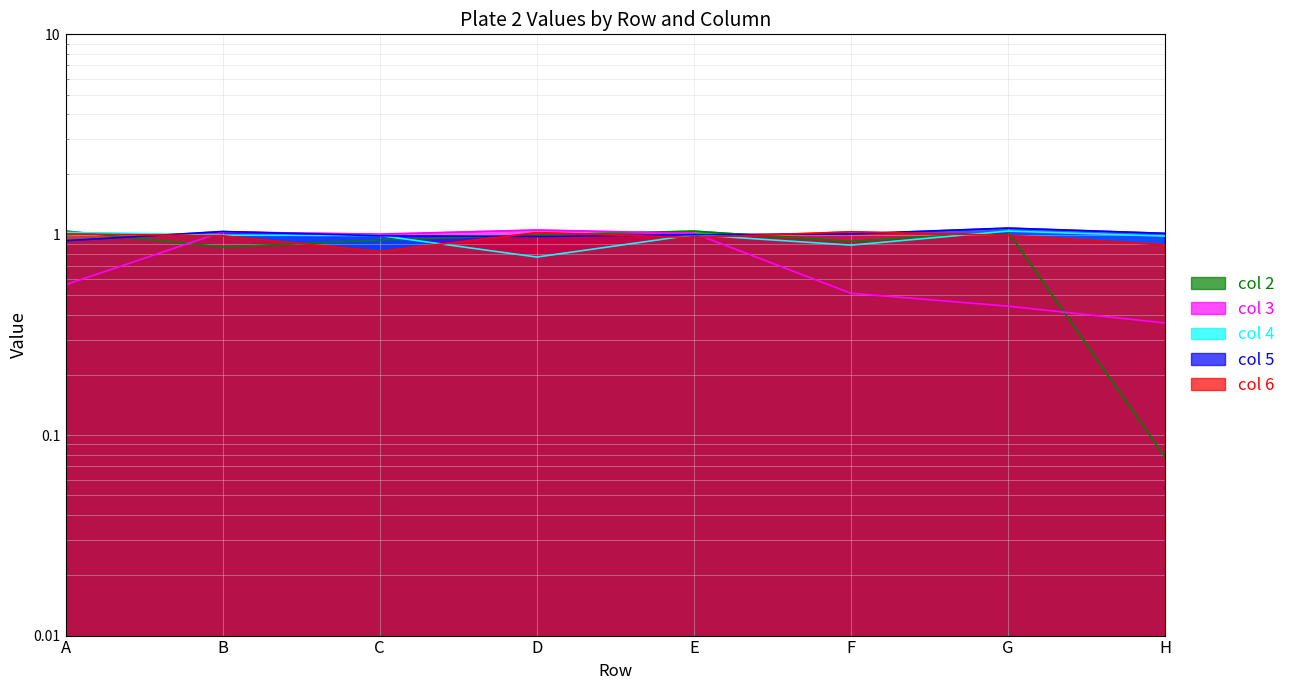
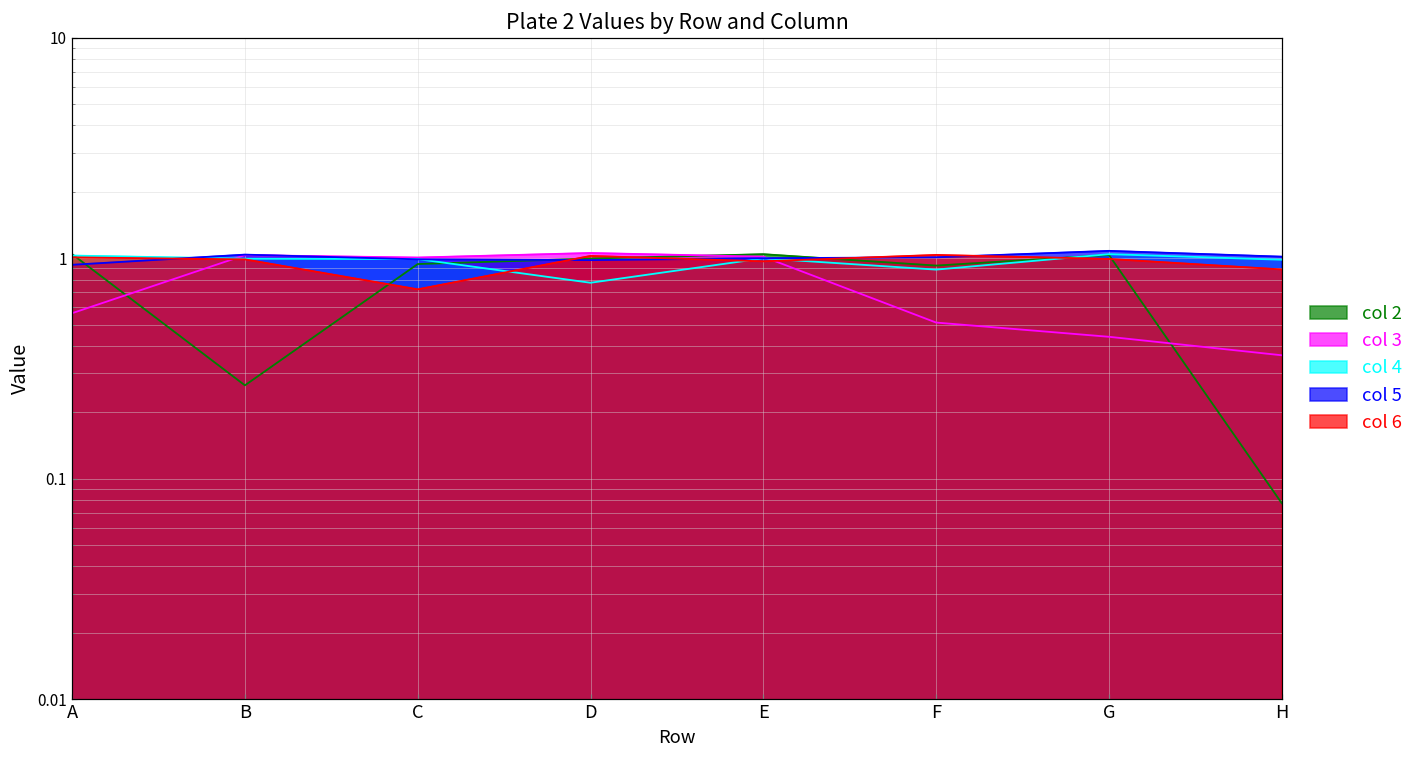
  {
    "col 2": {
-     "B": 0.87,
+     "B": 0.27,
      "C": 0.9,
      "F": 0.9,
      "H": 0.077
    },
    "col 3": {
      "A": 0.56,
      "D": 1.1,
      "F": 0.51,
      "G": 0.44,
      "H": 0.36
    },
    "col 4": {
      "D": 0.77,
      "F": 0.9,
      "H": 1.0
    },
    "col 5": {
      "A": 0.9,
      "G": 1.1,
      "H": 1.0
    },
    "col 6": {
-     "C": 0.83,
+     "C": 0.72,
      "E": 1.0,
      "G": 1.0,
      "H": 0.9
    }
  }
